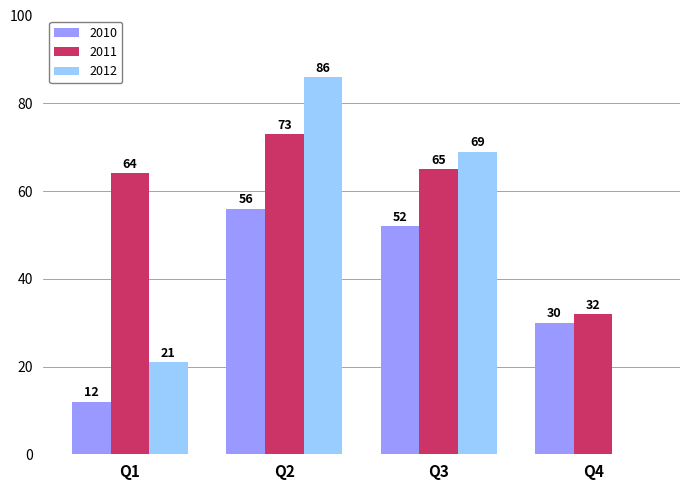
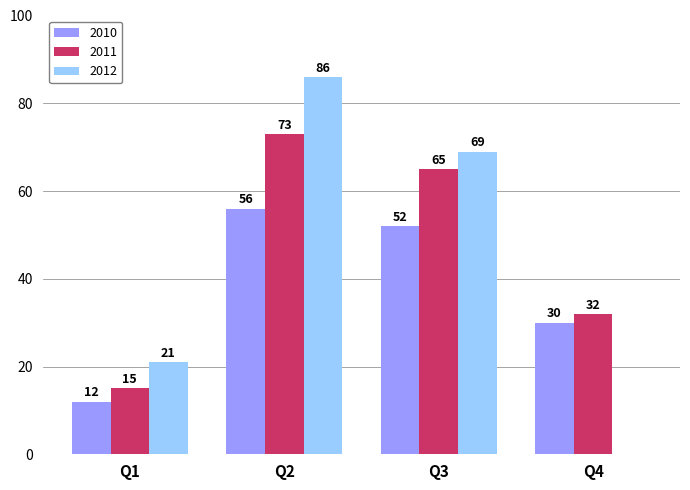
  {
    "2011": {
-     "Q1": 64,
+     "Q1": 15,
      "Q2": 73,
      "Q3": 65,
      "Q4": 32
    }
  }
